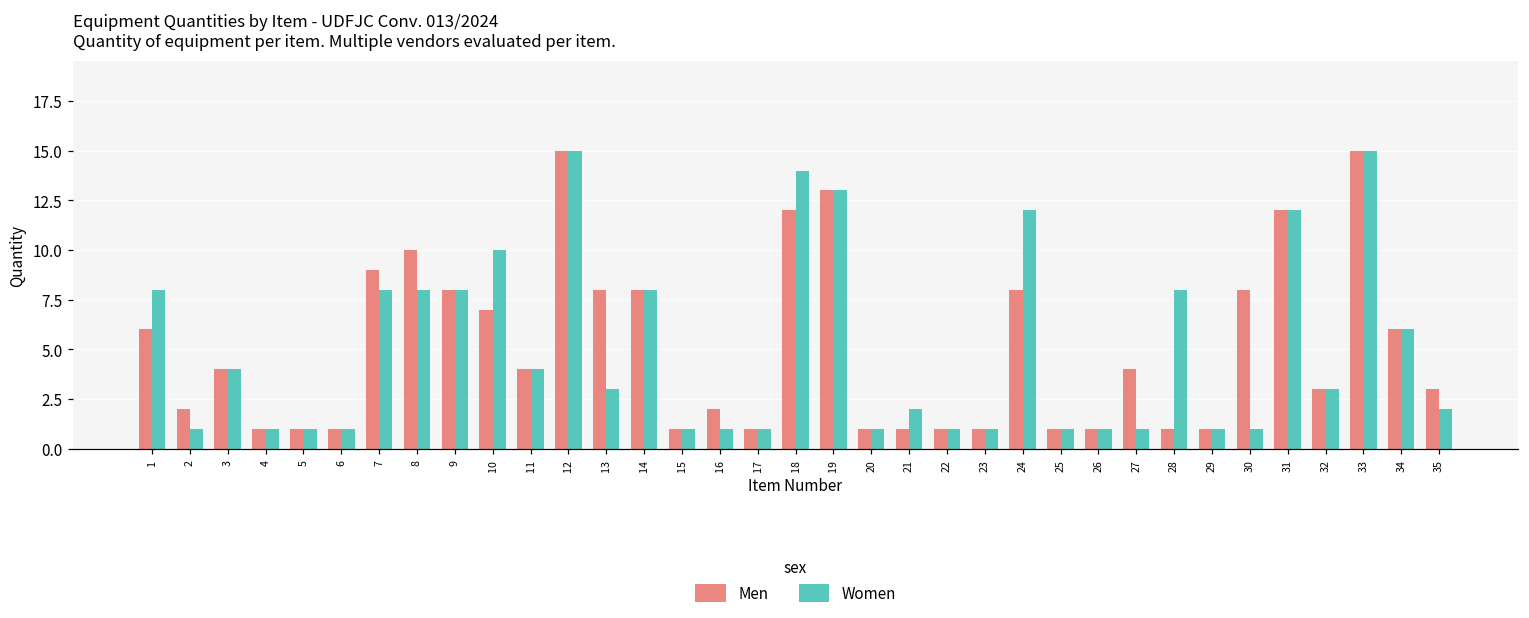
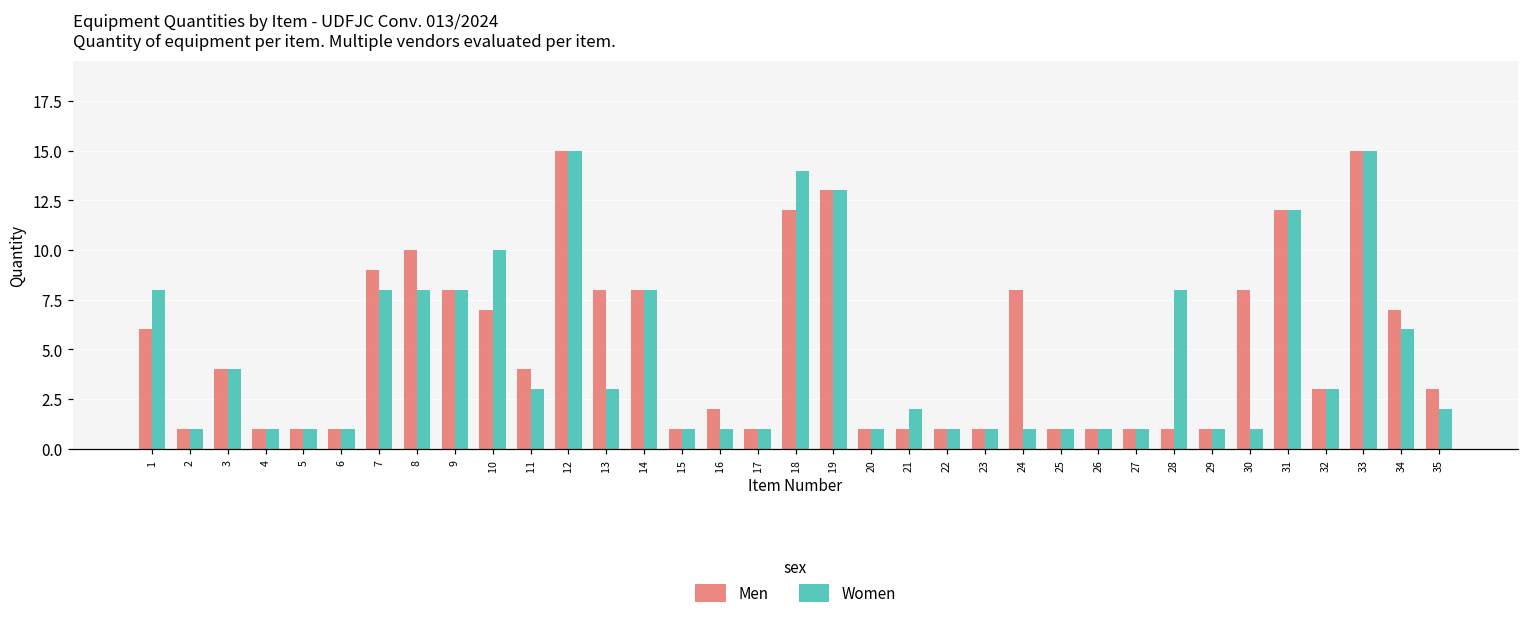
  {
    "Men": {
      "1": 6,
-     "2": 2,
+     "2": 1,
      "3": 4,
      "4": 1,
      "5": 1,
      "6": 1,
      "7": 9,
      "8": 10,
      "9": 8,
      "10": 7,
      "11": 4,
      "12": 15,
      "13": 8,
      "14": 8,
      "15": 1,
      "16": 2,
      "17": 1,
      "18": 12,
      "19": 13,
      "20": 1,
      "21": 1,
      "22": 1,
      "23": 1,
      "24": 8,
      "25": 1,
      "26": 1,
-     "27": 4,
+     "27": 1,
      "28": 1,
      "29": 1,
      "30": 8,
      "31": 12,
      "32": 3,
      "33": 15,
-     "34": 6,
+     "34": 7,
      "35": 3
    },
    "Women": {
      "1": 8,
      "2": 1,
      "3": 4,
      "4": 1,
      "5": 1,
      "6": 1,
      "7": 8,
      "8": 8,
      "9": 8,
      "10": 10,
-     "11": 4,
+     "11": 3,
      "12": 15,
      "13": 3,
      "14": 8,
      "15": 1,
      "16": 1,
      "17": 1,
      "18": 14,
      "19": 13,
      "20": 1,
      "21": 2,
      "22": 1,
      "23": 1,
-     "24": 12,
+     "24": 1,
      "25": 1,
      "26": 1,
      "27": 1,
      "28": 8,
      "29": 1,
      "30": 1,
      "31": 12,
      "32": 3,
      "33": 15,
      "34": 6,
      "35": 2
    }
  }
